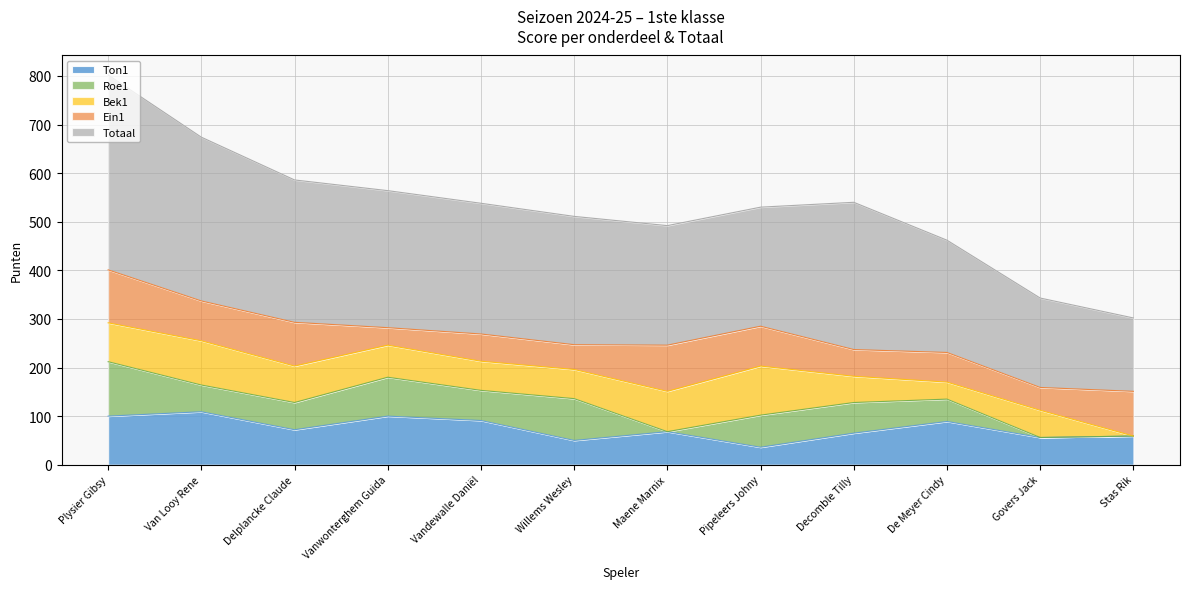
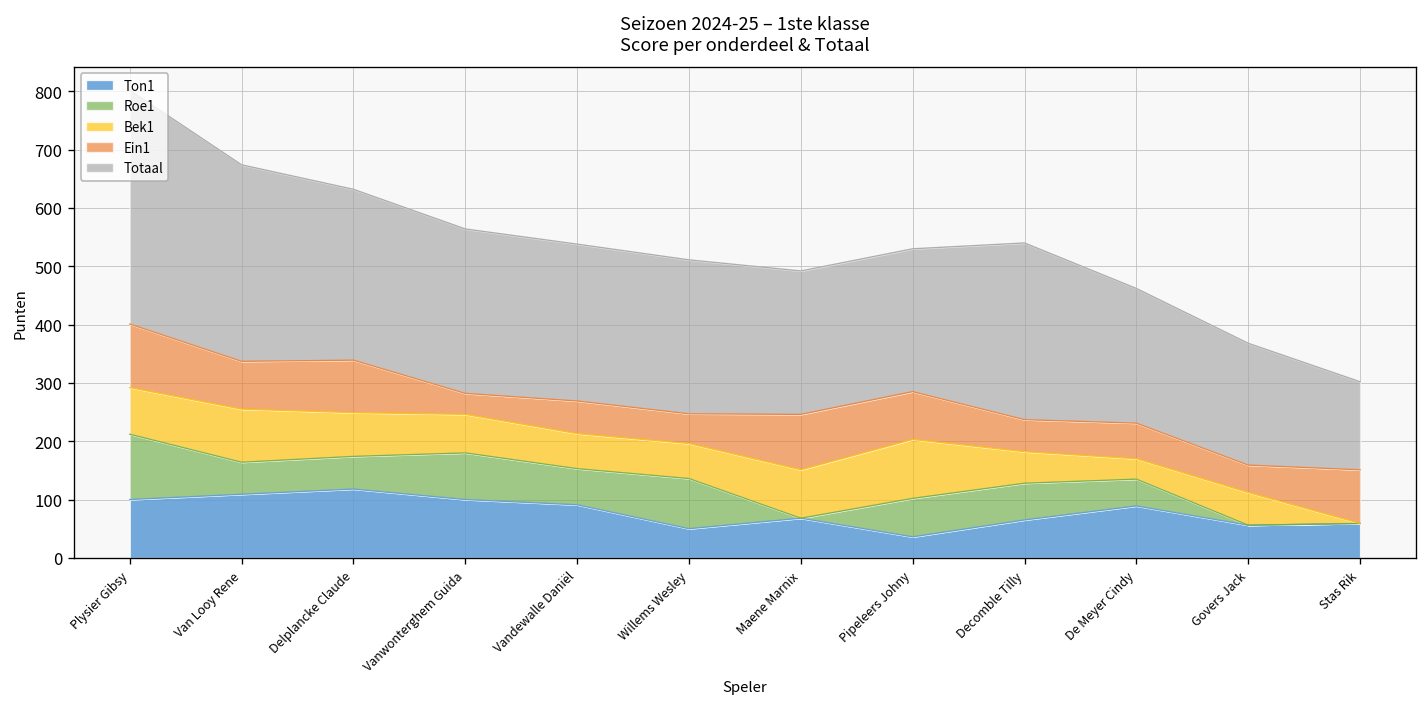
  {
    "Ton1": {
      "Plysier Gibsy": 100,
      "Van Looy Rene": 110,
-     "Delplancke Claude": 70,
+     "Delplancke Claude": 120,
      "Vanwonterghem Guida": 100,
      "Vandewalle Daniël": 90,
      "Willems Wesley": 50,
      "Pipeleers Johny": 40,
      "Decomble Tilly": 70,
      "De Meyer Cindy": 90
    },
    "Roe1": {
      "Plysier Gibsy": 110,
      "Van Looy Rene": 60,
      "Delplancke Claude": 60,
      "Vanwonterghem Guida": 80,
      "Vandewalle Daniël": 60,
      "Willems Wesley": 90,
      "Pipeleers Johny": 70,
      "Decomble Tilly": 60,
      "De Meyer Cindy": 50
    },
    "Bek1": {
      "Plysier Gibsy": 80,
      "Van Looy Rene": 90,
      "Delplancke Claude": 80,
      "Vanwonterghem Guida": 70,
      "Vandewalle Daniël": 60,
      "Willems Wesley": 60,
      "Maene Marnix": 80,
      "Pipeleers Johny": 100,
      "Decomble Tilly": 50,
      "De Meyer Cindy": 40,
      "Govers Jack": 60
    },
    "Ein1": {
      "Plysier Gibsy": 110,
      "Van Looy Rene": 80,
      "Delplancke Claude": 90,
      "Vanwonterghem Guida": 40,
      "Vandewalle Daniël": 60,
      "Willems Wesley": 50,
      "Maene Marnix": 100,
      "Pipeleers Johny": 80,
      "Decomble Tilly": 60,
      "De Meyer Cindy": 60,
      "Govers Jack": 50,
      "Stas Rik": 90
    },
    "Totaal": {
      "Van Looy Rene": 340,
      "Delplancke Claude": 290,
      "Vanwonterghem Guida": 280,
      "Vandewalle Daniël": 270,
      "Willems Wesley": 260,
      "Maene Marnix": 250,
      "Pipeleers Johny": 250,
      "Decomble Tilly": 300,
      "De Meyer Cindy": 230,
-     "Govers Jack": 180,
+     "Govers Jack": 210,
      "Stas Rik": 150
    }
  }
